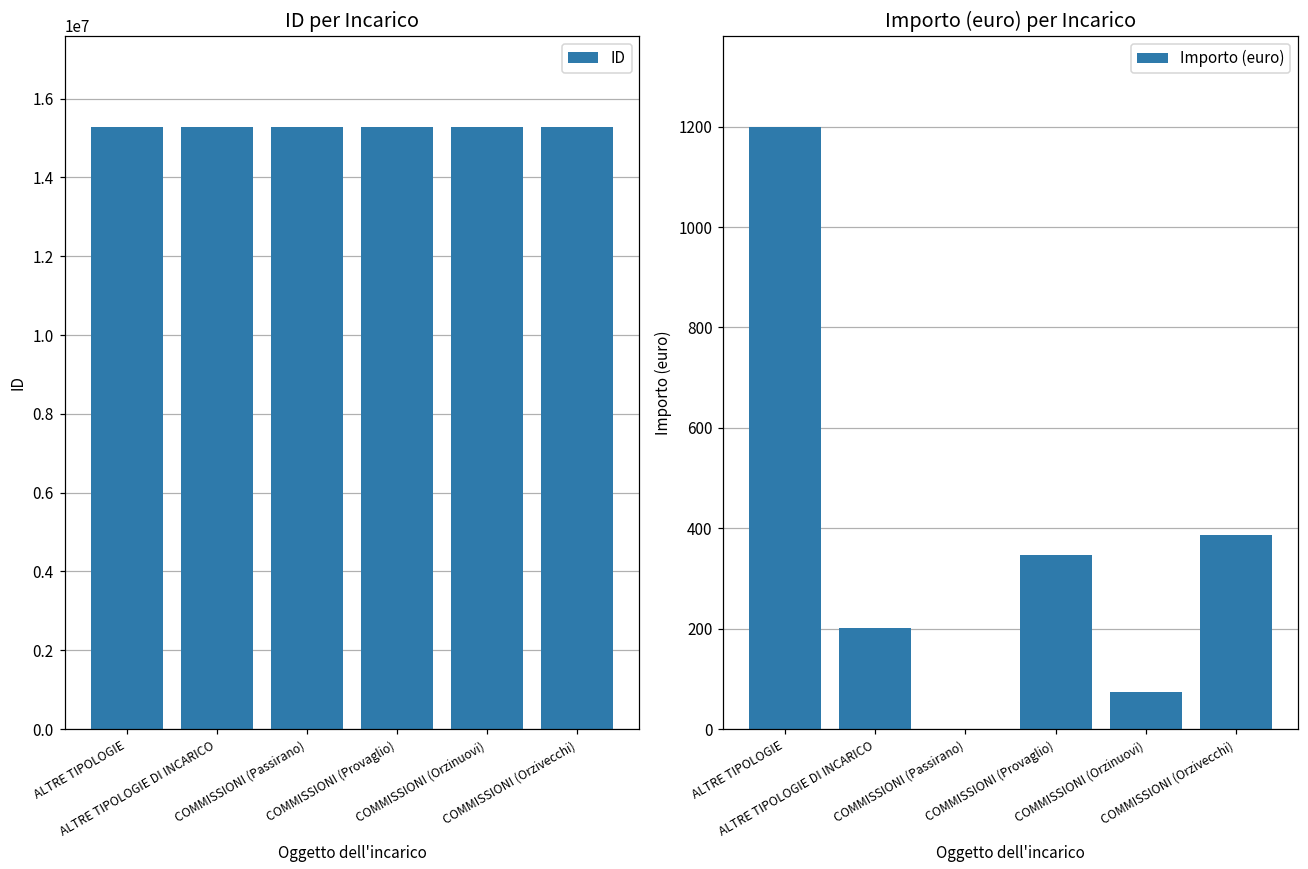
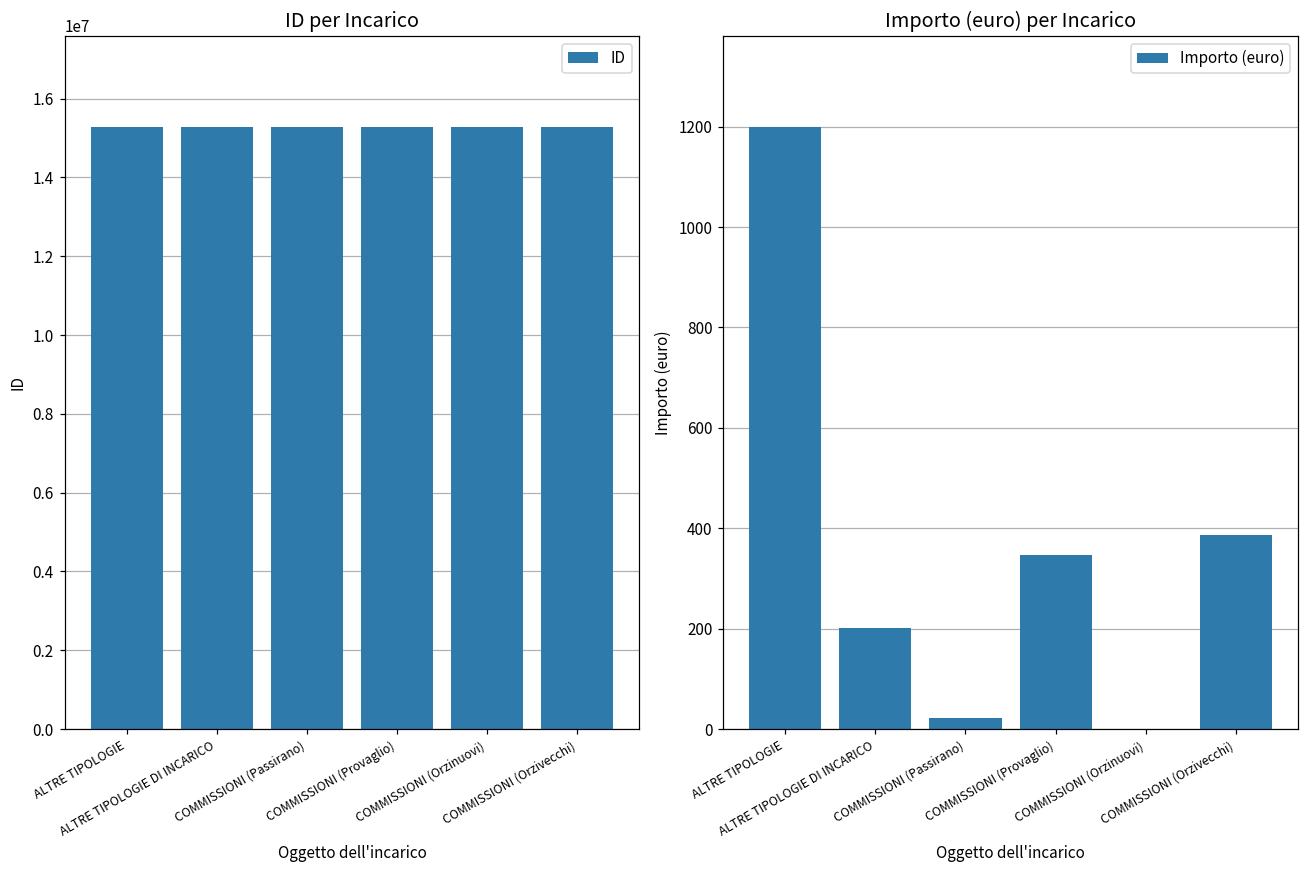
  {
    "ID per Incarico": {
      "ALTRE TIPOLOGIE": 15300000,
      "ALTRE TIPOLOGIE DI INCARICO": 15300000,
      "COMMISSIONI (Passirano)": 15300000,
      "COMMISSIONI (Provaglio)": 15300000,
      "COMMISSIONI (Orzinuovi)": 15300000,
      "COMMISSIONI (Orzivecchi)": 15300000
    },
    "Importo (euro) per Incarico": {
      "ALTRE TIPOLOGIE": 1200,
      "ALTRE TIPOLOGIE DI INCARICO": 200,
-     "COMMISSIONI (Passirano)": 0,
+     "COMMISSIONI (Passirano)": 20,
      "COMMISSIONI (Provaglio)": 350,
-     "COMMISSIONI (Orzinuovi)": 70,
+     "COMMISSIONI (Orzinuovi)": 0,
      "COMMISSIONI (Orzivecchi)": 390
    }
  }
